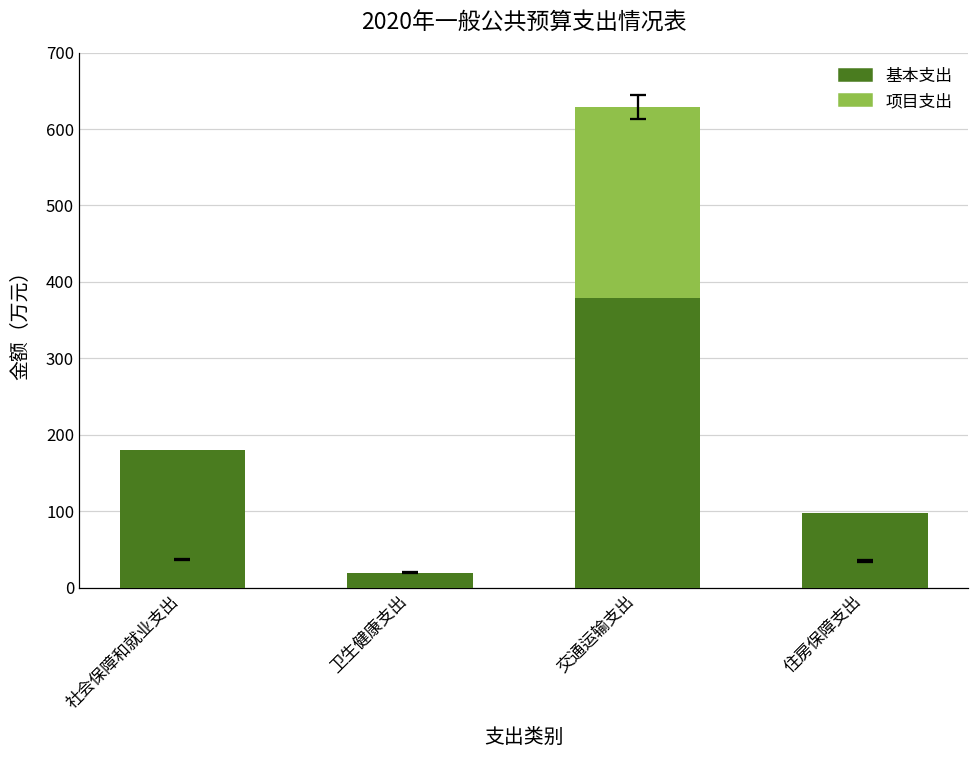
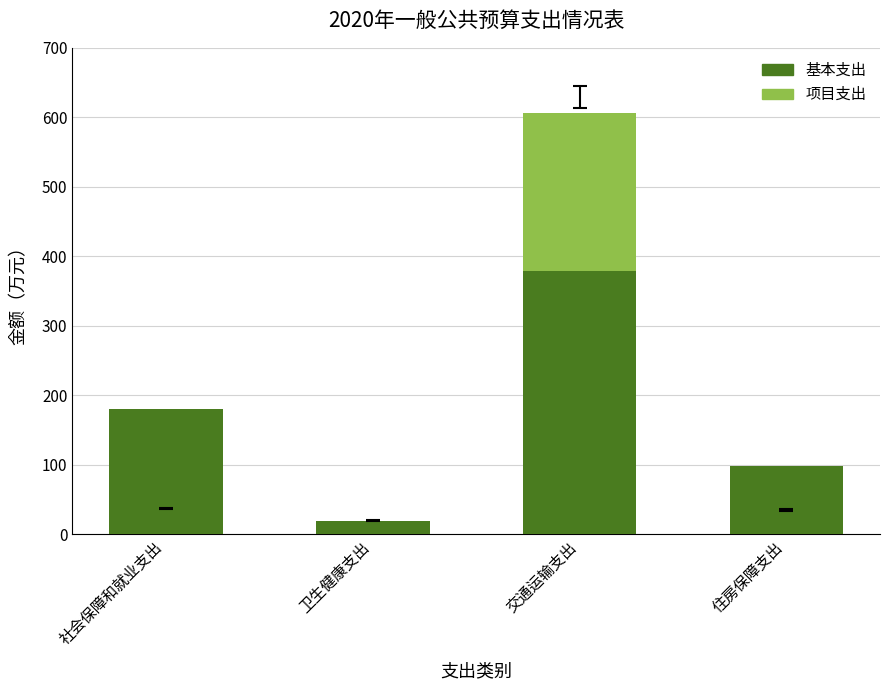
  {
    "基本支出": {
      "社会保障和就业支出": 180,
      "卫生健康支出": 20,
      "交通运输支出": 380,
      "住房保障支出": 100
    },
    "项目支出": {
-     "交通运输支出": 250
+     "交通运输支出": 230
    }
  }
